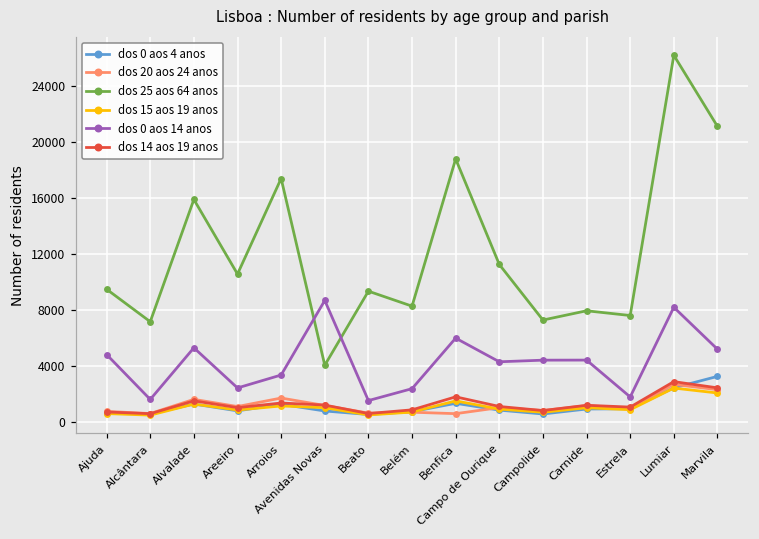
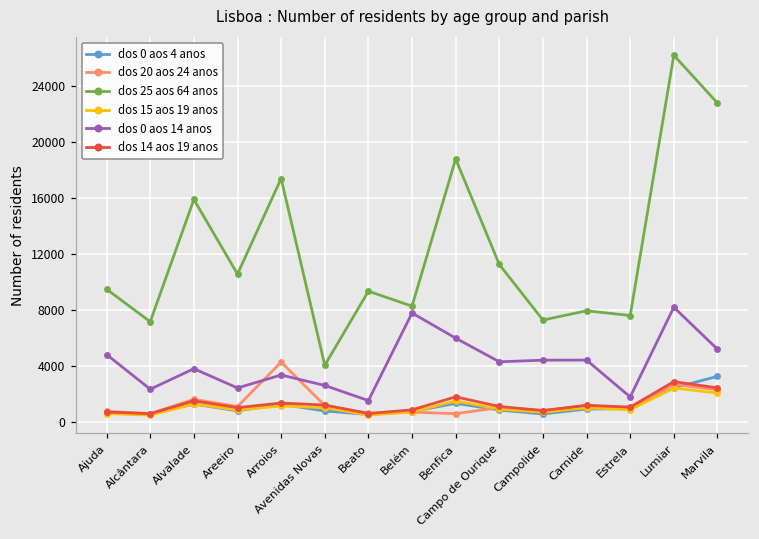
  {
    "dos 0 aos 4 anos": {
      "Avenidas Novas": 800,
      "Marvila": 3300
    },
    "dos 20 aos 24 anos": {
-     "Arroios": 1700,
+     "Arroios": 4300,
      "Benfica": 600
    },
    "dos 25 aos 64 anos": {
      "Ajuda": 9500,
      "Alcântara": 7200,
      "Alvalade": 15900,
      "Areeiro": 10600,
      "Arroios": 17400,
      "Avenidas Novas": 4100,
      "Beato": 9400,
      "Belém": 8300,
      "Benfica": 18800,
      "Campo de Ourique": 11300,
      "Campolide": 7300,
      "Carnide": 8000,
      "Estrela": 7600,
      "Lumiar": 26200,
-     "Marvila": 21100
+     "Marvila": 22800
    },
    "dos 15 aos 19 anos": {
      "Marvila": 2100
    },
    "dos 0 aos 14 anos": {
      "Ajuda": 4800,
-     "Alcântara": 1600,
-     "Alvalade": 5300,
+     "Alcântara": 2400,
+     "Alvalade": 3800,
      "Areeiro": 2500,
      "Arroios": 3400,
-     "Avenidas Novas": 8700,
+     "Avenidas Novas": 2600,
      "Beato": 1500,
-     "Belém": 2400,
+     "Belém": 7800,
      "Benfica": 6000,
      "Campo de Ourique": 4300,
      "Campolide": 4400,
      "Carnide": 4400,
      "Estrela": 1800,
      "Lumiar": 8200,
      "Marvila": 5200
    },
    "dos 14 aos 19 anos": {
      "Benfica": 1800
    }
  }
